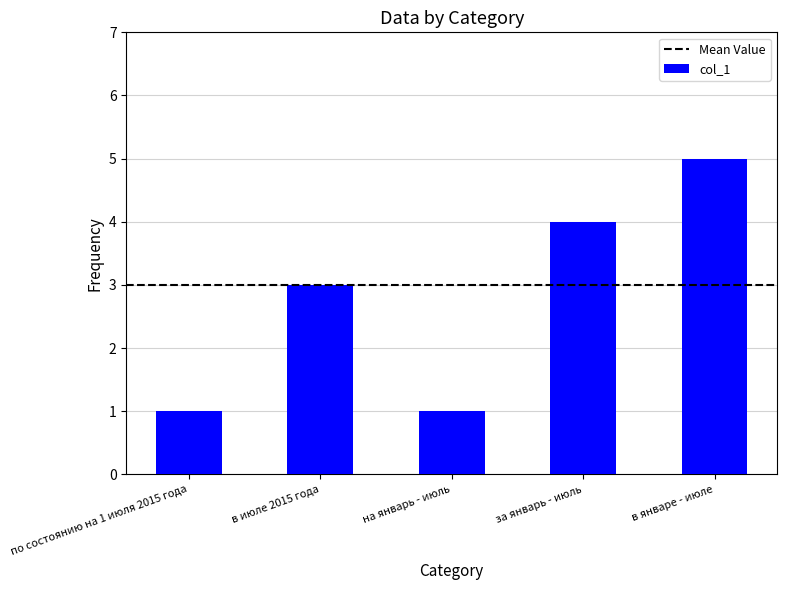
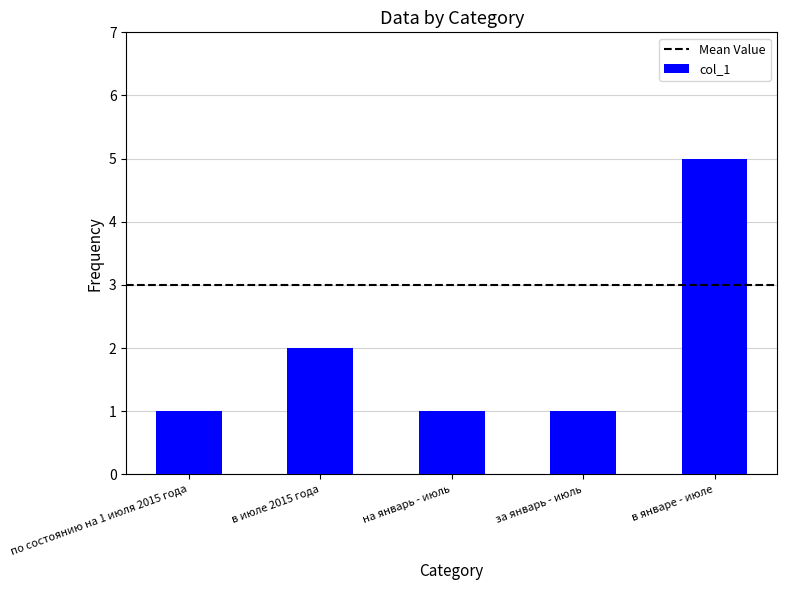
  {
    "по состоянию на 1 июля 2015 года": 1,
-   "в июлe 2015 года": 3,
+   "в июлe 2015 года": 2,
    "на январь - июль": 1,
-   "за январь - июль": 4,
+   "за январь - июль": 1,
    "в январе - июлe": 5
  }
